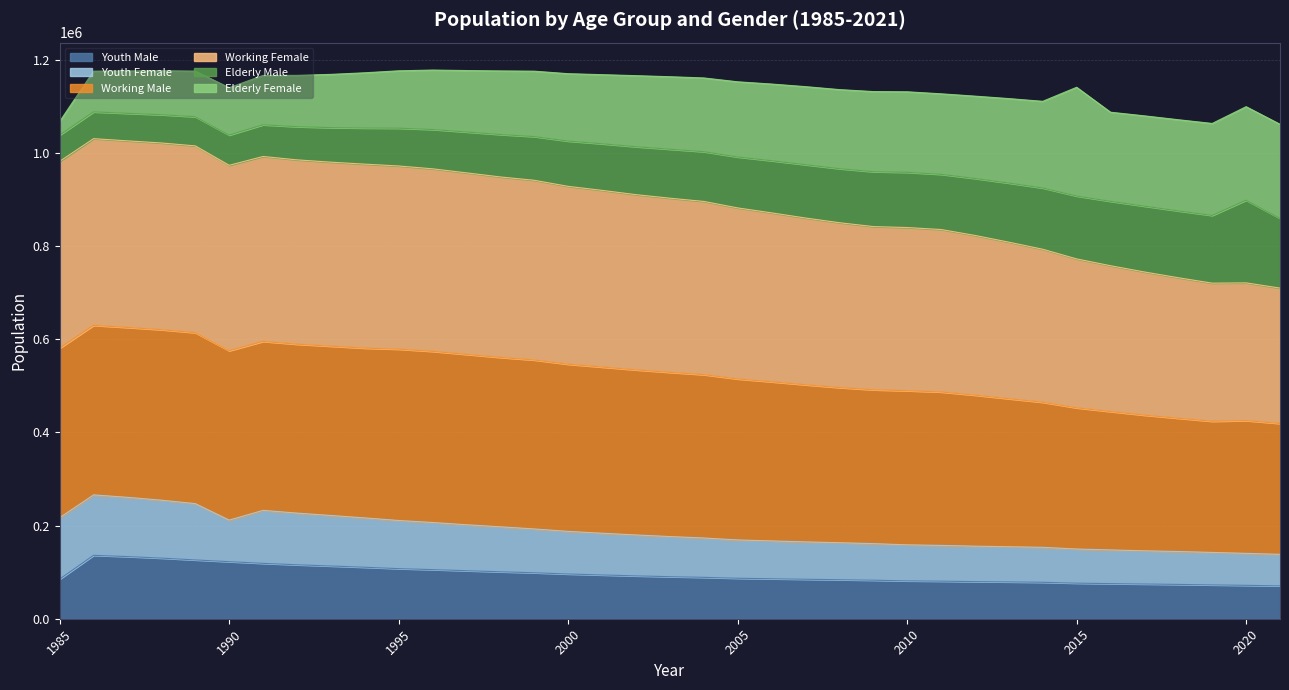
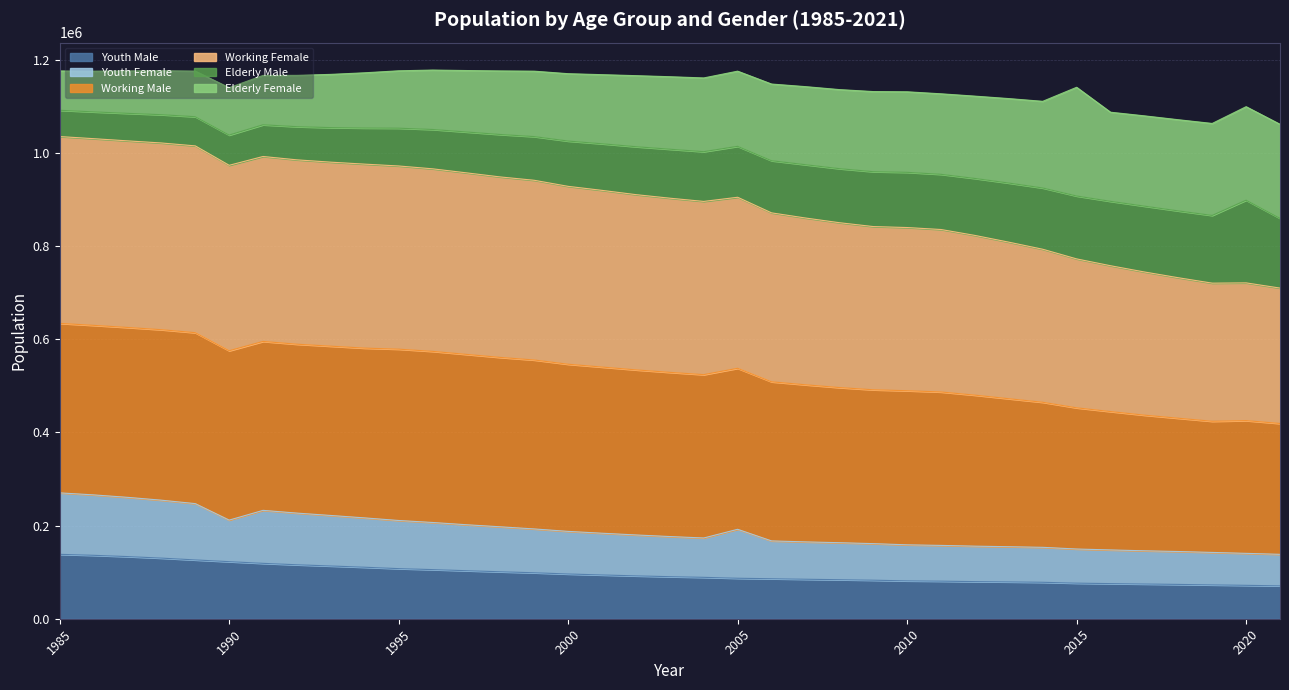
  {
    "Youth Male": {
-     "1985": 80000,
+     "1985": 140000,
      "1990": 120000,
      "1995": 110000,
      "2000": 100000,
      "2005": 90000,
      "2010": 80000,
      "2015": 80000,
      "2020": 70000
    },
    "Youth Female": {
      "1985": 130000,
      "1990": 90000,
      "1995": 100000,
      "2000": 90000,
-     "2005": 80000,
+     "2005": 110000,
      "2010": 80000,
      "2015": 70000,
      "2020": 70000
    },
    "Working Male": {
      "1985": 360000,
      "1990": 360000,
      "1995": 370000,
      "2000": 360000,
      "2005": 350000,
      "2010": 330000,
      "2015": 300000,
      "2020": 280000
    },
    "Working Female": {
      "1985": 400000,
      "1990": 400000,
      "1995": 390000,
      "2000": 380000,
      "2005": 370000,
      "2010": 350000,
      "2015": 320000,
      "2020": 300000
    },
    "Elderly Male": {
      "1985": 60000,
      "1990": 60000,
      "1995": 80000,
      "2000": 100000,
      "2005": 110000,
      "2010": 120000,
      "2015": 130000,
      "2020": 180000
    },
    "Elderly Female": {
-     "1985": 30000,
+     "1985": 80000,
      "1995": 120000,
      "2000": 140000,
      "2005": 160000,
      "2010": 170000,
      "2015": 230000,
      "2020": 200000
    }
  }
